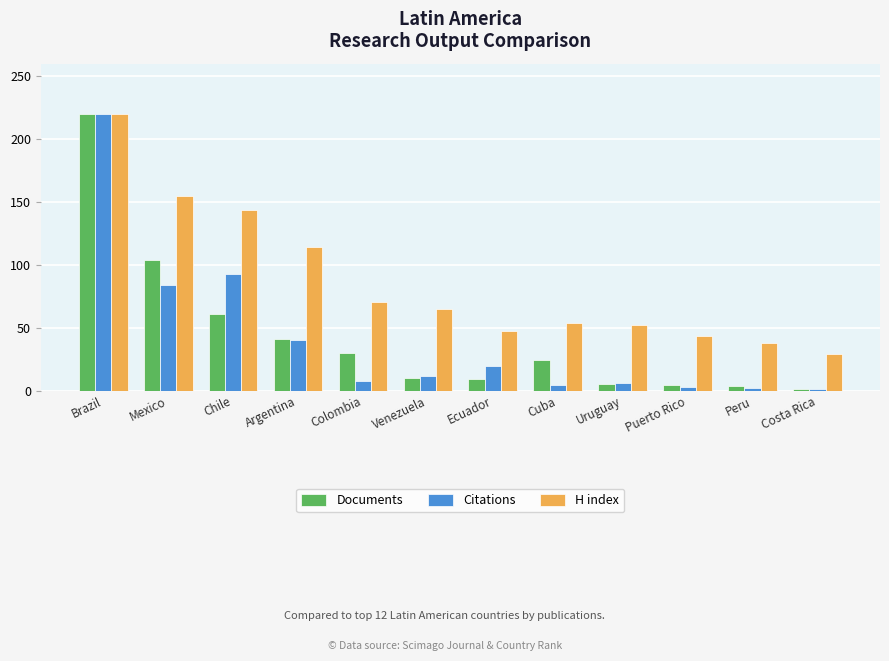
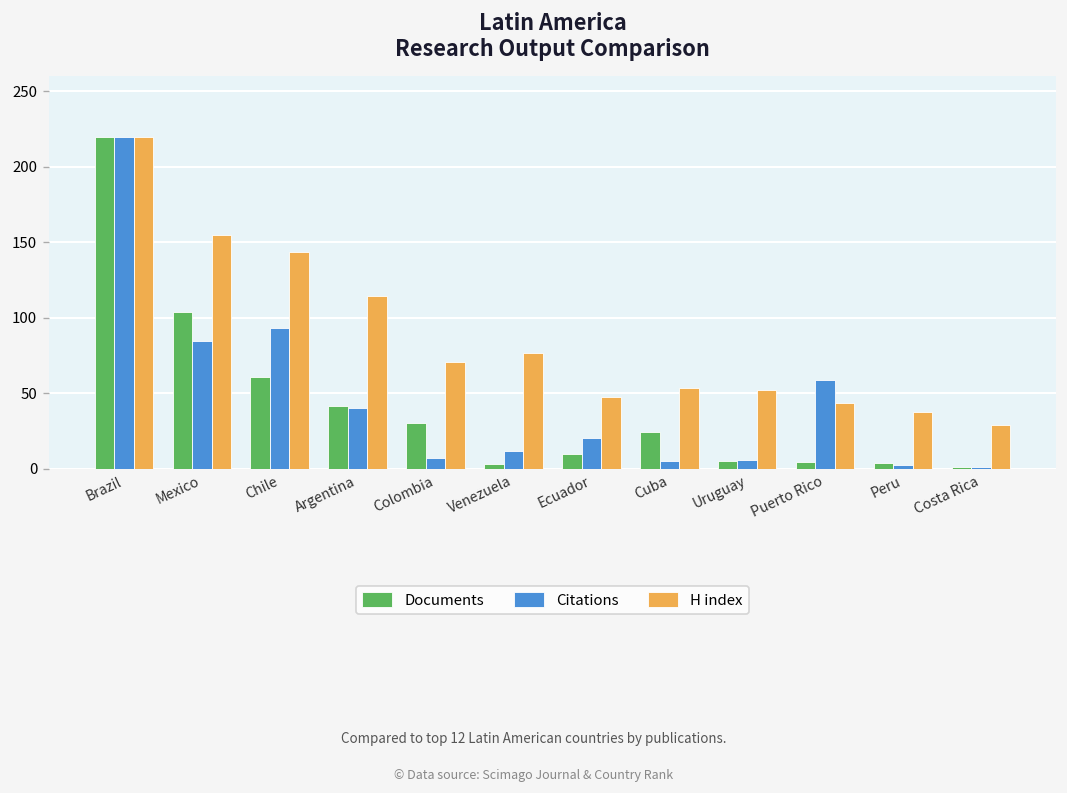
  {
    "Documents": {
      "Brazil": 220,
      "Mexico": 104,
      "Chile": 61,
      "Argentina": 42,
      "Colombia": 30,
-     "Venezuela": 10,
+     "Venezuela": 3,
      "Ecuador": 9,
      "Cuba": 24,
      "Uruguay": 5,
      "Puerto Rico": 5,
      "Peru": 4
    },
    "Citations": {
      "Brazil": 220,
      "Mexico": 84,
      "Chile": 93,
      "Argentina": 40,
      "Colombia": 7,
      "Venezuela": 12,
      "Ecuador": 20,
      "Cuba": 5,
      "Uruguay": 6,
-     "Puerto Rico": 3,
+     "Puerto Rico": 59,
      "Peru": 2
    },
    "H index": {
      "Brazil": 220,
      "Mexico": 155,
      "Chile": 143,
      "Argentina": 114,
      "Colombia": 71,
-     "Venezuela": 65,
+     "Venezuela": 77,
      "Ecuador": 48,
      "Cuba": 54,
      "Uruguay": 52,
      "Puerto Rico": 43,
      "Peru": 38,
      "Costa Rica": 29
    }
  }
